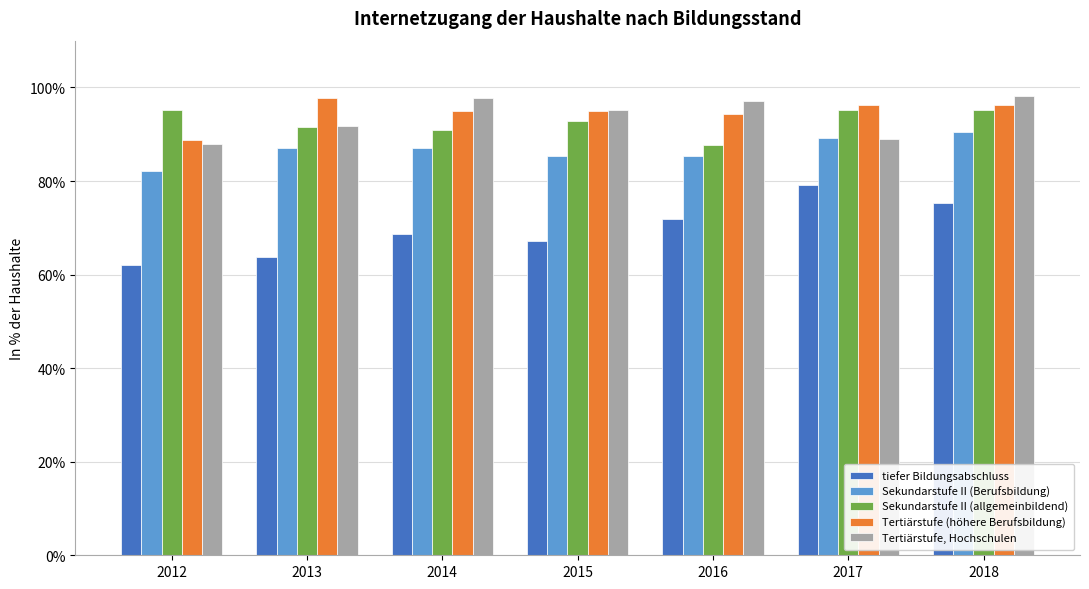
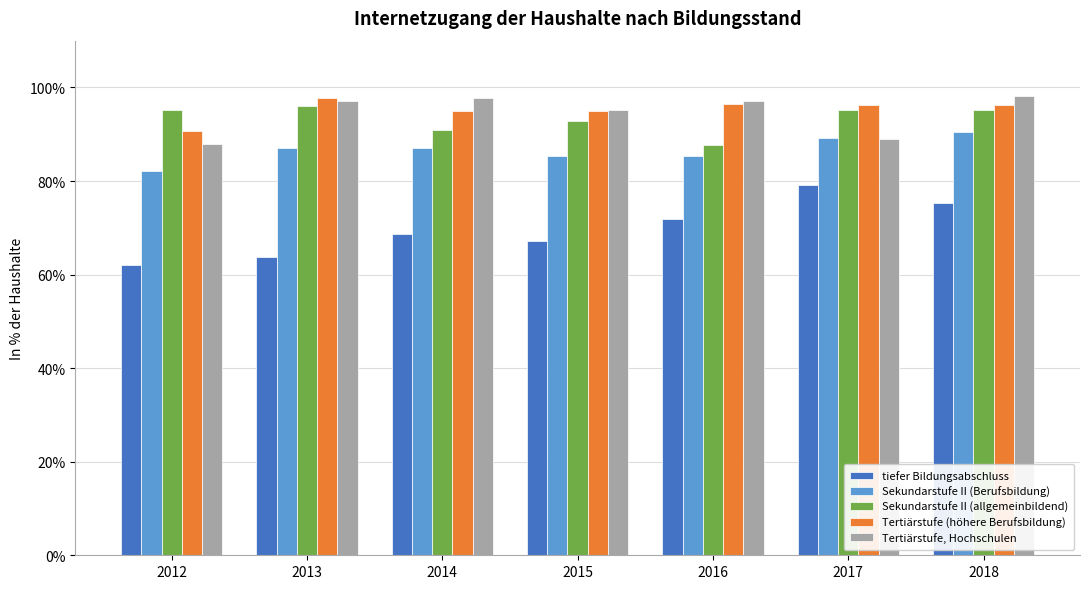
  {
    "Sekundarstufe II (allgemeinbildend)": {
      "2012": "95%",
-     "2013": "92%",
+     "2013": "96%",
      "2014": "91%",
      "2015": "93%",
      "2016": "88%",
      "2017": "95%",
      "2018": "95%"
    },
    "Tertiärstufe (höhere Berufsbildung)": {
-     "2012": "89%",
+     "2012": "91%",
      "2013": "98%",
      "2014": "95%",
      "2015": "95%",
-     "2016": "94%",
+     "2016": "96%",
      "2017": "96%",
      "2018": "96%"
    },
    "Tertiärstufe, Hochschulen": {
      "2012": "88%",
-     "2013": "92%",
+     "2013": "97%",
      "2014": "98%",
      "2015": "95%",
      "2016": "97%",
      "2017": "89%",
      "2018": "98%"
    }
  }
